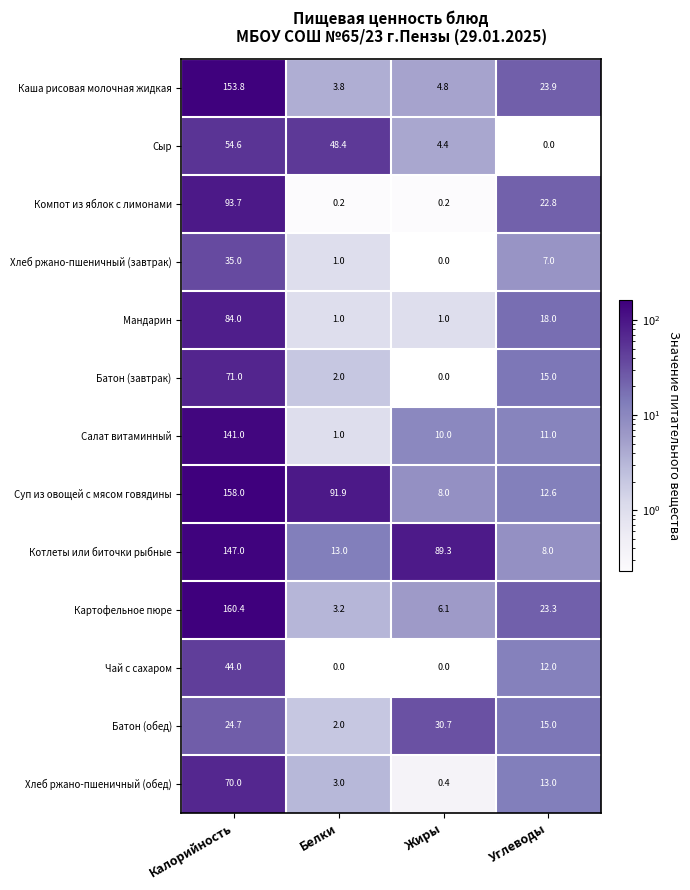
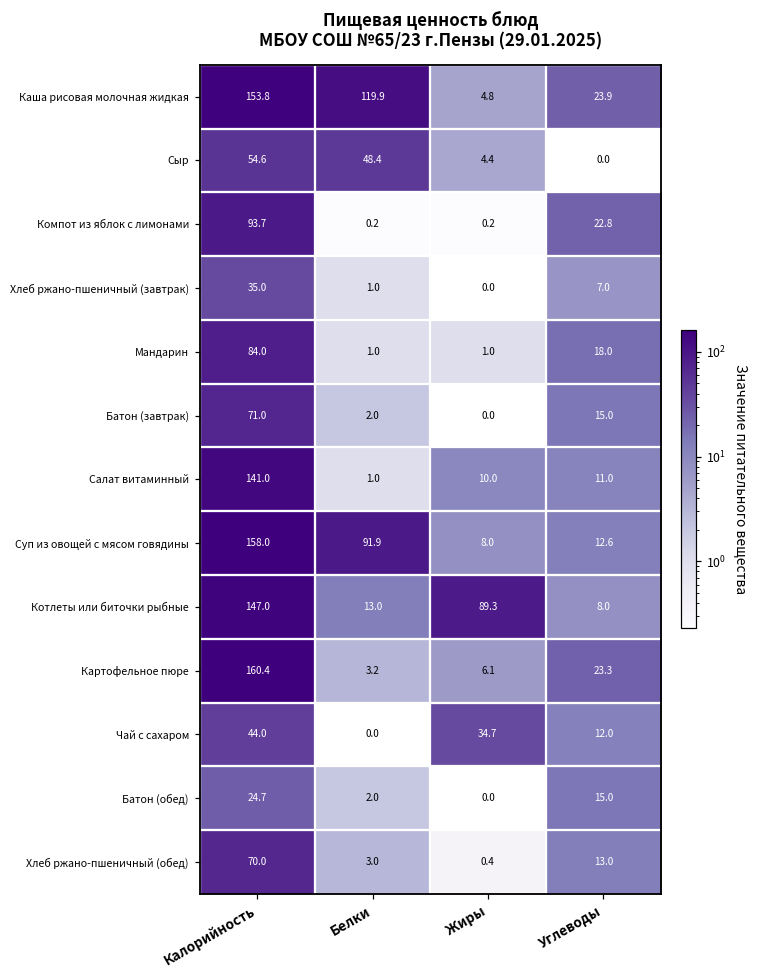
  {
    "Каша рисовая молочная жидкая": {
      "Калорийность": 153.8,
-     "Белки": 3.8,
+     "Белки": 119.9,
      "Жиры": 4.8,
      "Углеводы": 23.9
    },
    "Сыр": {
      "Калорийность": 54.6,
      "Белки": 48.4,
      "Жиры": 4.4,
      "Углеводы": 0.0
    },
    "Компот из яблок с лимонами": {
      "Калорийность": 93.7,
      "Белки": 0.2,
      "Жиры": 0.2,
      "Углеводы": 22.8
    },
    "Хлеб ржано-пшеничный (завтрак)": {
      "Калорийность": 35.0,
      "Белки": 1.0,
      "Жиры": 0.0,
      "Углеводы": 7.0
    },
    "Мандарин": {
      "Калорийность": 84.0,
      "Белки": 1.0,
      "Жиры": 1.0,
      "Углеводы": 18.0
    },
    "Батон (завтрак)": {
      "Калорийность": 71.0,
      "Белки": 2.0,
      "Жиры": 0.0,
      "Углеводы": 15.0
    },
    "Салат витаминный": {
      "Калорийность": 141.0,
      "Белки": 1.0,
      "Жиры": 10.0,
      "Углеводы": 11.0
    },
    "Суп из овощей с мясом говядины": {
      "Калорийность": 158.0,
      "Белки": 91.9,
      "Жиры": 8.0,
      "Углеводы": 12.6
    },
    "Котлеты или биточки рыбные": {
      "Калорийность": 147.0,
      "Белки": 13.0,
      "Жиры": 89.3,
      "Углеводы": 8.0
    },
    "Картофельное пюре": {
      "Калорийность": 160.4,
      "Белки": 3.2,
      "Жиры": 6.1,
      "Углеводы": 23.3
    },
    "Чай с сахаром": {
      "Калорийность": 44.0,
      "Белки": 0.0,
-     "Жиры": 0.0,
+     "Жиры": 34.7,
      "Углеводы": 12.0
    },
    "Батон (обед)": {
      "Калорийность": 24.7,
      "Белки": 2.0,
-     "Жиры": 30.7,
+     "Жиры": 0.0,
      "Углеводы": 15.0
    },
    "Хлеб ржано-пшеничный (обед)": {
      "Калорийность": 70.0,
      "Белки": 3.0,
      "Жиры": 0.4,
      "Углеводы": 13.0
    }
  }
